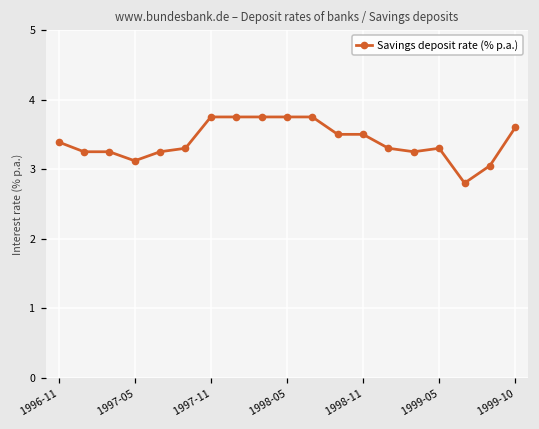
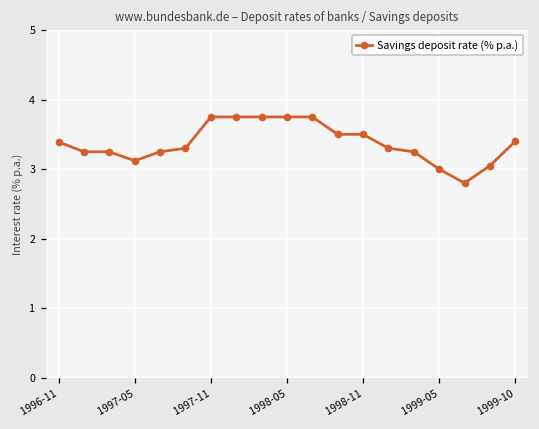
  {
    "1996-11": 3.4,
    "1997-05": 3.1,
    "1997-11": 3.8,
    "1998-05": 3.8,
    "1998-11": 3.5,
-   "1999-05": 3.3,
-   "1999-10": 3.6
+   "1999-05": 3.0,
+   "1999-10": 3.4
  }
